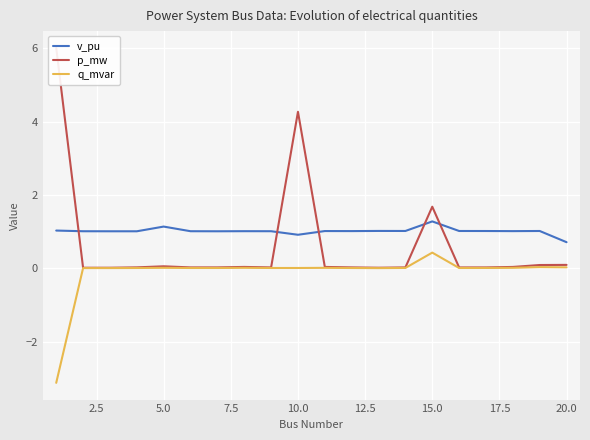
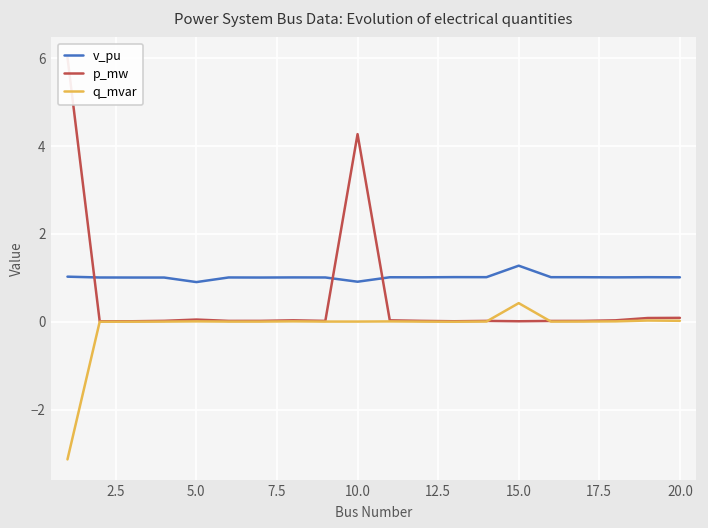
  {
    "v_pu": {
-     "5.0": 1.1,
+     "5.0": 0.9,
      "10.0": 0.9,
      "15.0": 1.3,
-     "20.0": 0.7
+     "20.0": 1.0
    },
    "p_mw": {
      "10.0": 4.3,
-     "15.0": 1.7
+     "15.0": 0.0
    },
    "q_mvar": {
      "10.0": 0.0,
      "15.0": 0.4
    }
  }
